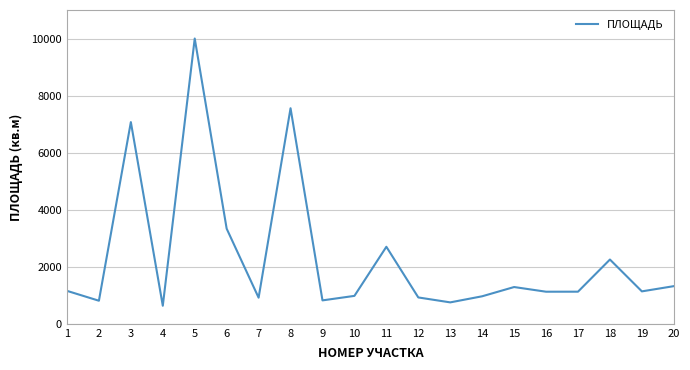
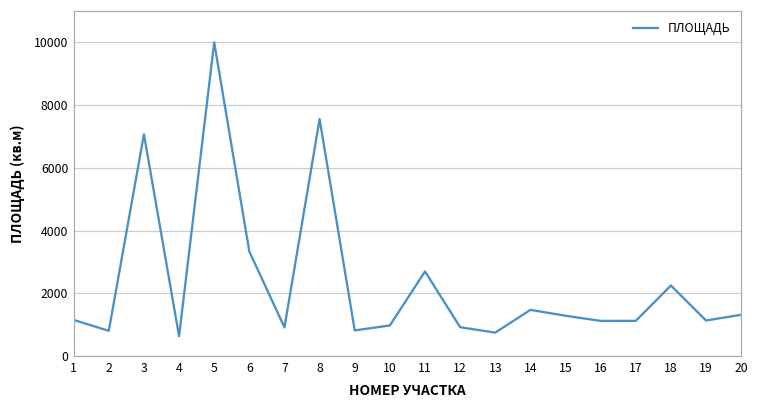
  {
    "1": 1200,
    "2": 800,
    "3": 7100,
    "4": 600,
    "5": 10000,
    "6": 3300,
    "7": 900,
    "8": 7600,
    "9": 800,
    "10": 1000,
    "11": 2700,
    "12": 900,
    "13": 800,
-   "14": 1000,
+   "14": 1500,
    "15": 1300,
    "16": 1100,
    "17": 1100,
    "18": 2300,
    "19": 1100,
    "20": 1300
  }
